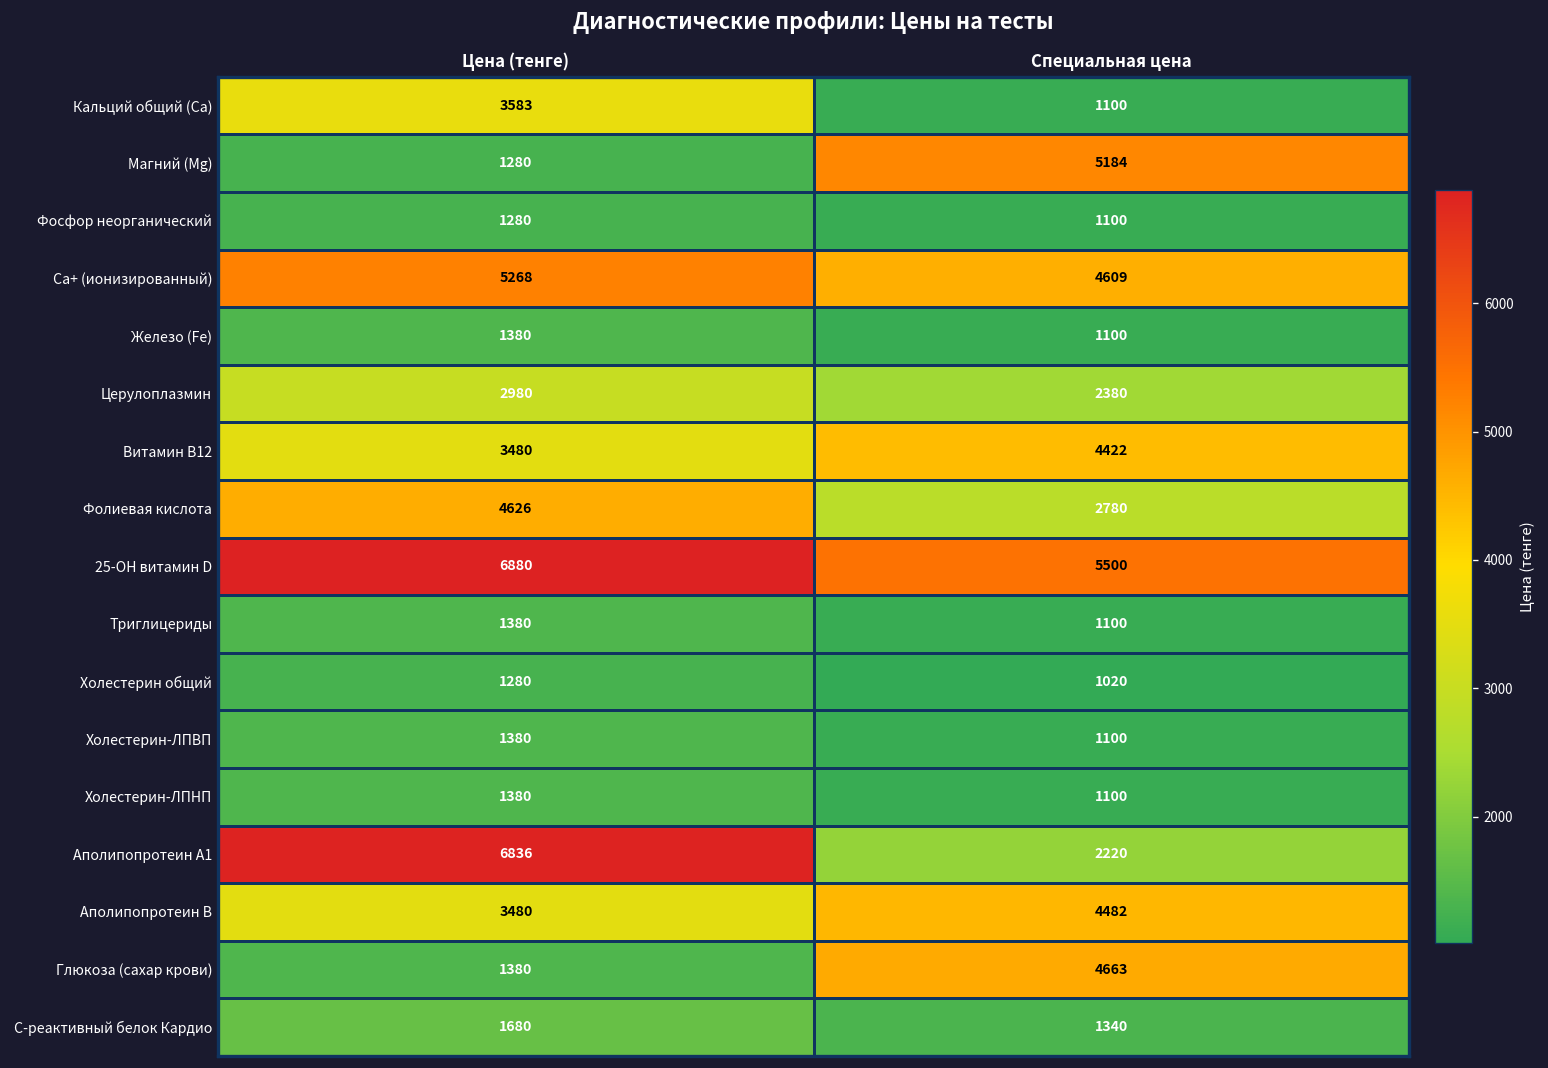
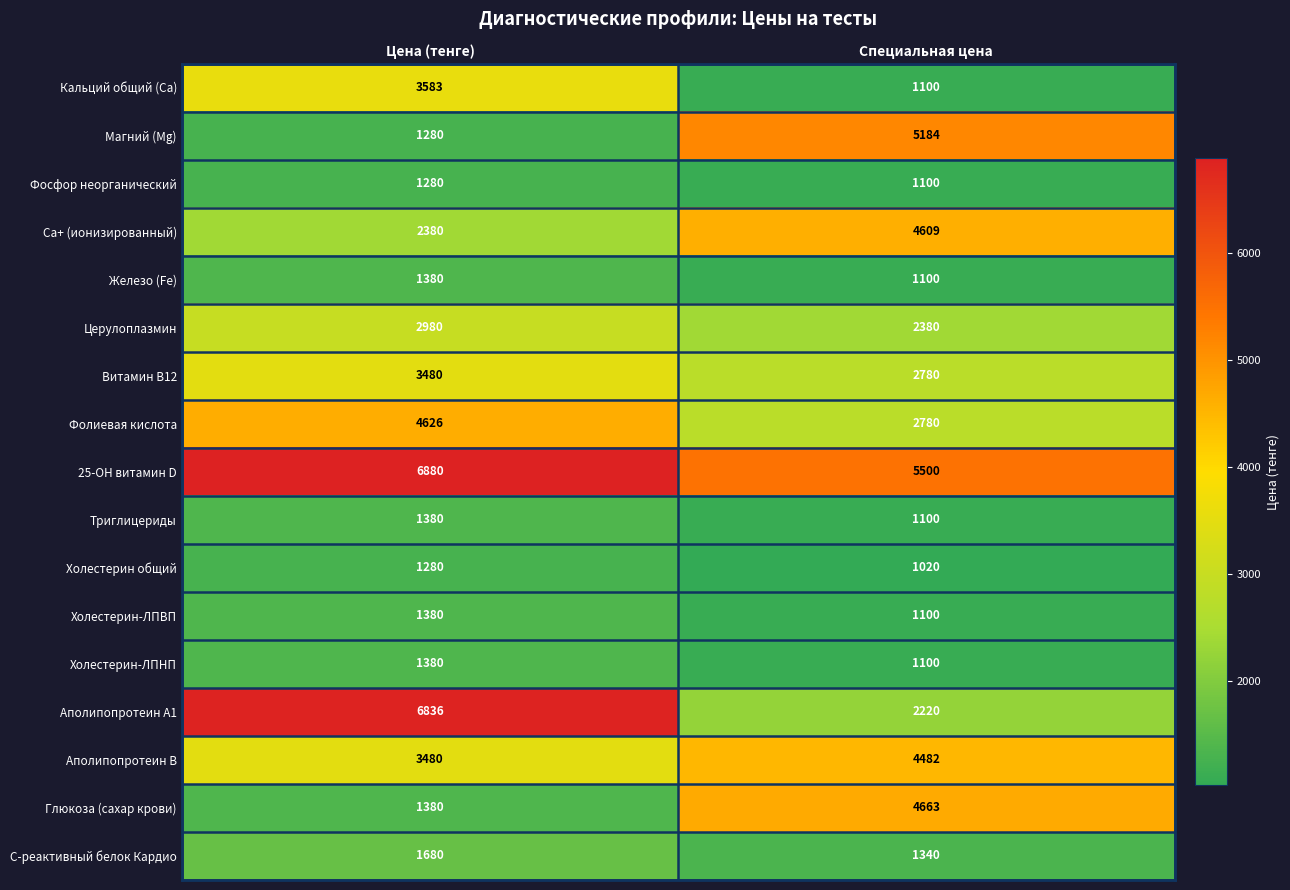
  {
    "Кальций общий (Са)": {
      "Цена (тенге)": 3583,
      "Специальная цена": 1100
    },
    "Магний (Мg)": {
      "Цена (тенге)": 1280,
      "Специальная цена": 5184
    },
    "Фосфор неорганический": {
      "Цена (тенге)": 1280,
      "Специальная цена": 1100
    },
    "Са+ (ионизированный)": {
-     "Цена (тенге)": 5268,
+     "Цена (тенге)": 2380,
      "Специальная цена": 4609
    },
    "Железо (Fe)": {
      "Цена (тенге)": 1380,
      "Специальная цена": 1100
    },
    "Церулоплазмин": {
      "Цена (тенге)": 2980,
      "Специальная цена": 2380
    },
    "Витамин В12": {
      "Цена (тенге)": 3480,
-     "Специальная цена": 4422
+     "Специальная цена": 2780
    },
    "Фолиевая кислота": {
      "Цена (тенге)": 4626,
      "Специальная цена": 2780
    },
    "25-OH витамин D": {
      "Цена (тенге)": 6880,
      "Специальная цена": 5500
    },
    "Триглицериды": {
      "Цена (тенге)": 1380,
      "Специальная цена": 1100
    },
    "Холестерин общий": {
      "Цена (тенге)": 1280,
      "Специальная цена": 1020
    },
    "Холестерин-ЛПВП": {
      "Цена (тенге)": 1380,
      "Специальная цена": 1100
    },
    "Холестерин-ЛПНП": {
      "Цена (тенге)": 1380,
      "Специальная цена": 1100
    },
    "Аполипопротеин А1": {
      "Цена (тенге)": 6836,
      "Специальная цена": 2220
    },
    "Аполипопротеин В": {
      "Цена (тенге)": 3480,
      "Специальная цена": 4482
    },
    "Глюкоза (сахар крови)": {
      "Цена (тенге)": 1380,
      "Специальная цена": 4663
    },
    "С-реактивный белок Кардио": {
      "Цена (тенге)": 1680,
      "Специальная цена": 1340
    }
  }
